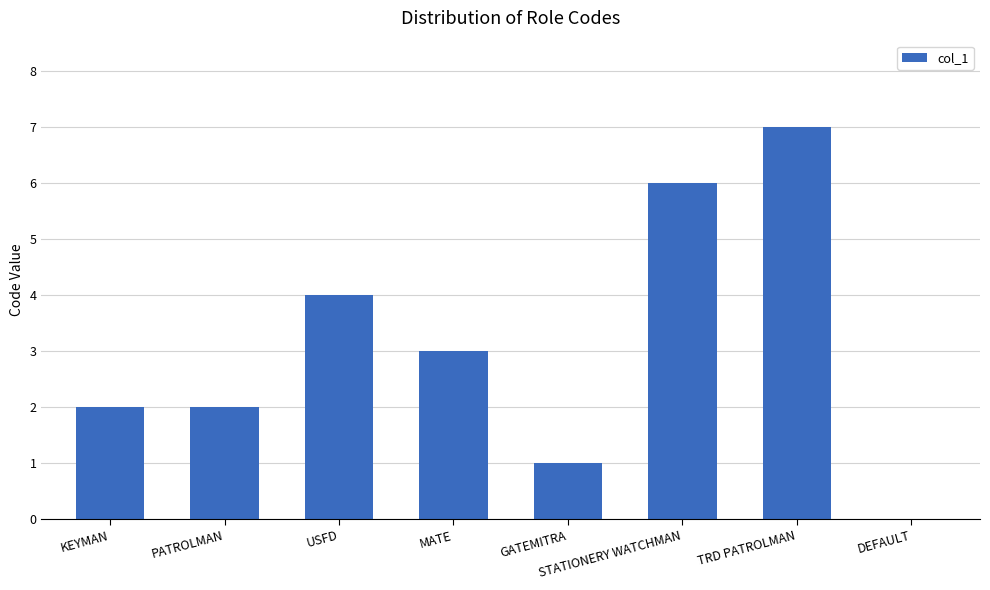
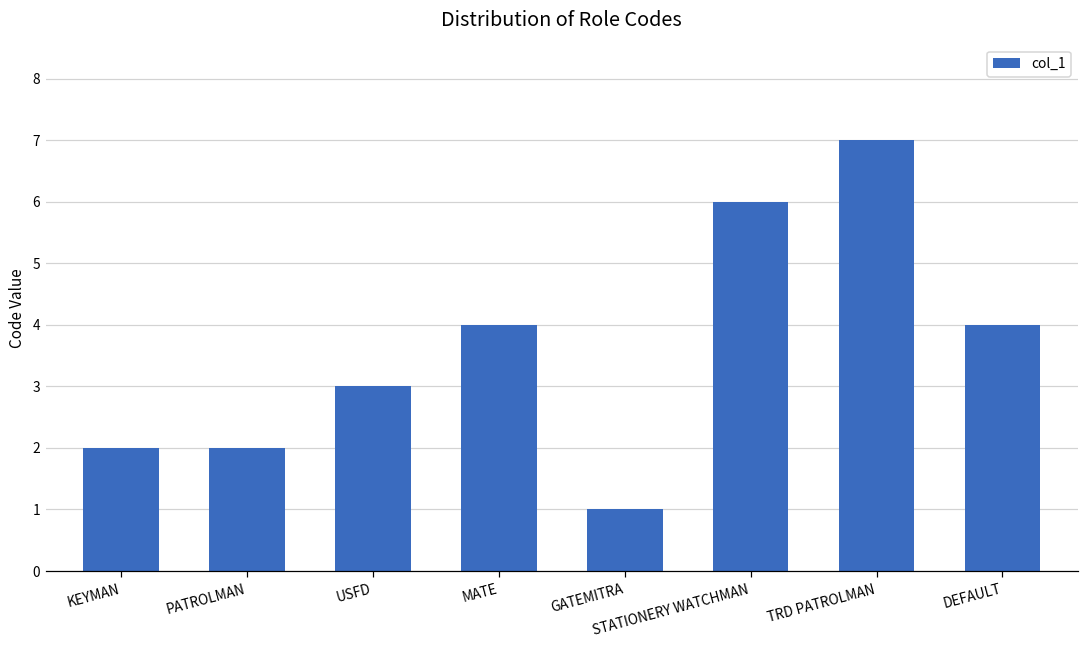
  {
    "KEYMAN": 2,
    "PATROLMAN": 2,
-   "USFD": 4,
-   "MATE": 3,
+   "USFD": 3,
+   "MATE": 4,
    "GATEMITRA": 1,
    "STATIONERY WATCHMAN": 6,
    "TRD PATROLMAN": 7,
-   "DEFAULT": 0
+   "DEFAULT": 4
  }
